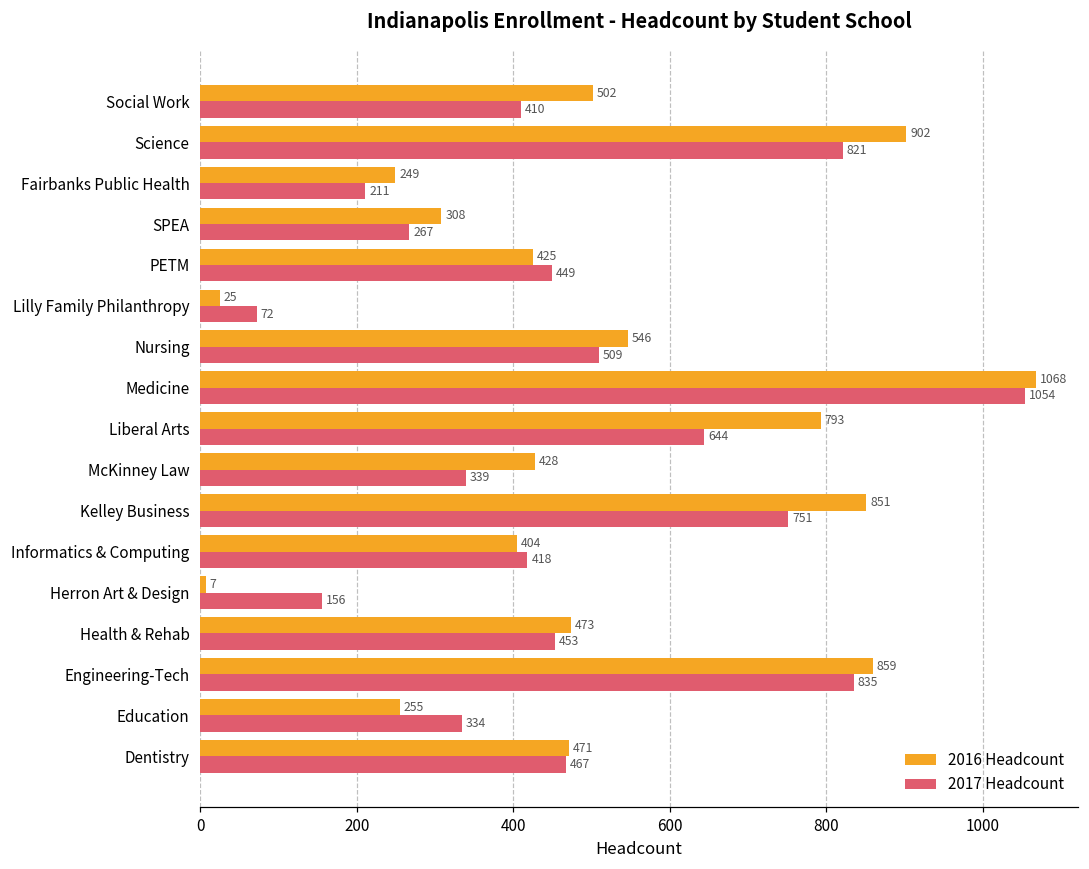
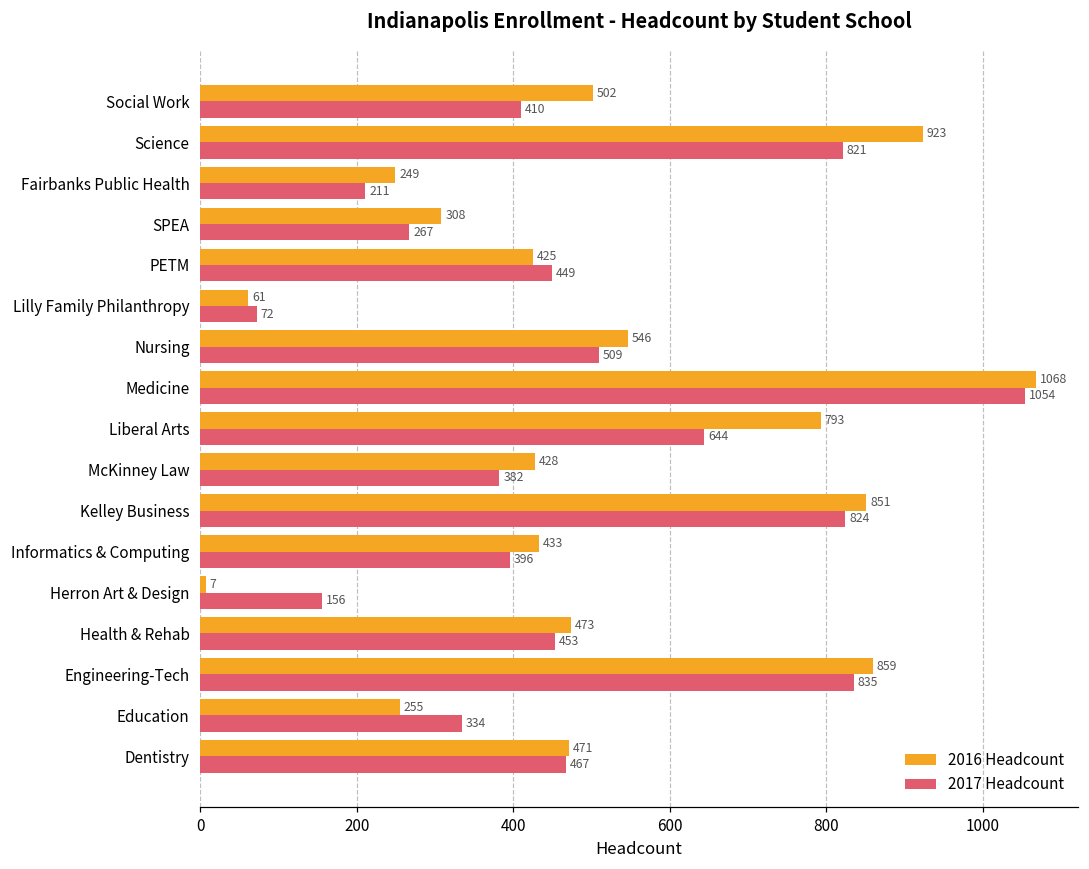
  {
    "2016 Headcount": {
      "Social Work": 502,
-     "Science": 902,
+     "Science": 923,
      "Fairbanks Public Health": 249,
      "SPEA": 308,
      "PETM": 425,
-     "Lilly Family Philanthropy": 25,
+     "Lilly Family Philanthropy": 61,
      "Nursing": 546,
      "Medicine": 1068,
      "Liberal Arts": 793,
      "McKinney Law": 428,
      "Kelley Business": 851,
-     "Informatics & Computing": 404,
+     "Informatics & Computing": 433,
      "Herron Art & Design": 7,
      "Health & Rehab": 473,
      "Engineering-Tech": 859,
      "Education": 255,
      "Dentistry": 471
    },
    "2017 Headcount": {
      "Social Work": 410,
      "Science": 821,
      "Fairbanks Public Health": 211,
      "SPEA": 267,
      "PETM": 449,
      "Lilly Family Philanthropy": 72,
      "Nursing": 509,
      "Medicine": 1054,
      "Liberal Arts": 644,
-     "McKinney Law": 339,
-     "Kelley Business": 751,
-     "Informatics & Computing": 418,
+     "McKinney Law": 382,
+     "Kelley Business": 824,
+     "Informatics & Computing": 396,
      "Herron Art & Design": 156,
      "Health & Rehab": 453,
      "Engineering-Tech": 835,
      "Education": 334,
      "Dentistry": 467
    }
  }
